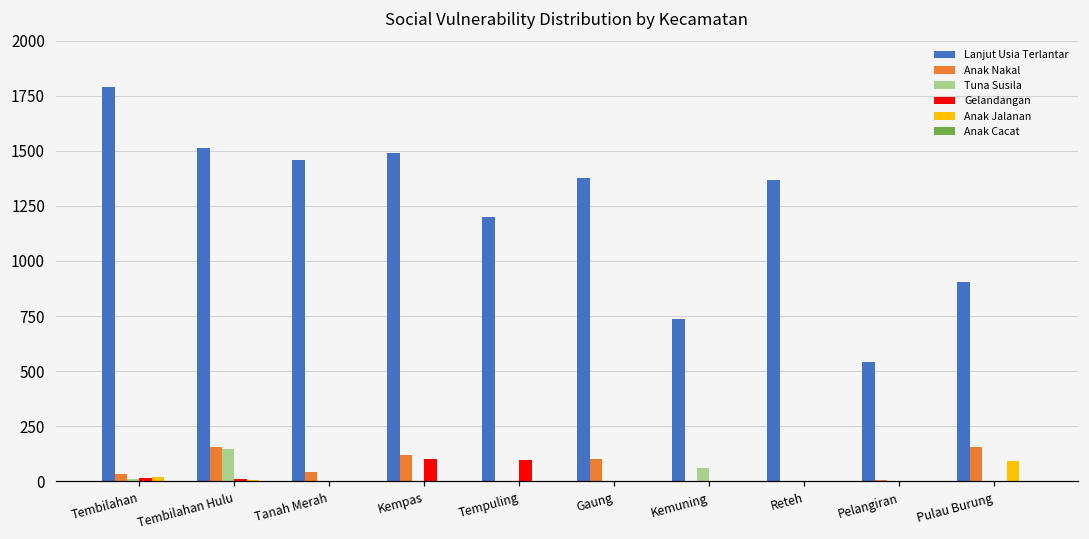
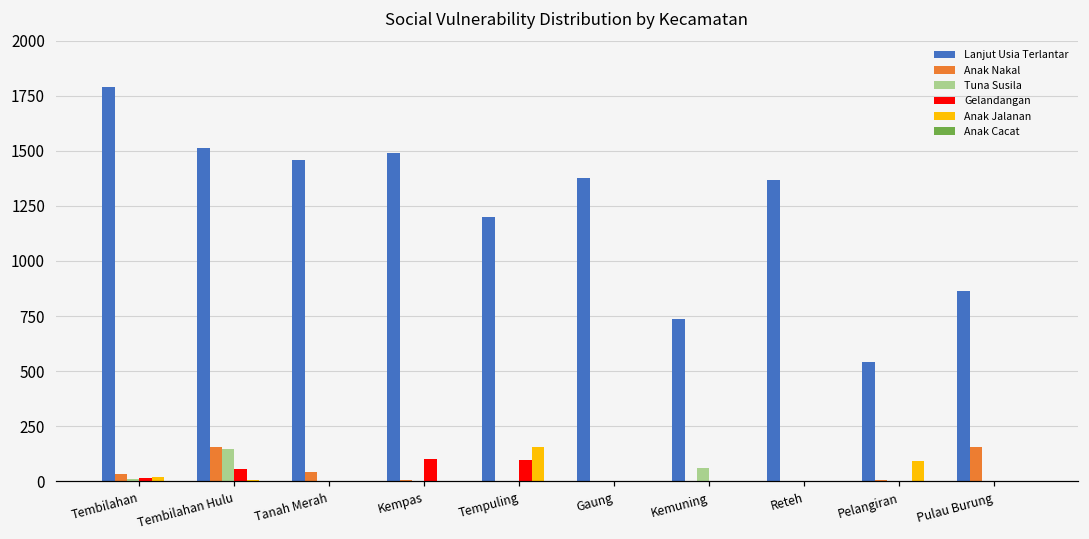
  {
    "Lanjut Usia Terlantar": {
      "Tembilahan": 1790,
      "Tembilahan Hulu": 1510,
      "Tanah Merah": 1460,
      "Kempas": 1490,
      "Tempuling": 1200,
      "Gaung": 1380,
      "Kemuning": 740,
      "Reteh": 1370,
      "Pelangiran": 540,
-     "Pulau Burung": 900
+     "Pulau Burung": 860
    },
    "Anak Nakal": {
      "Tembilahan": 30,
      "Tembilahan Hulu": 160,
      "Tanah Merah": 40,
-     "Kempas": 120,
-     "Gaung": 100,
+     "Kempas": 0,
+     "Gaung": 0,
      "Pulau Burung": 160
    },
    "Tuna Susila": {
      "Tembilahan Hulu": 150,
      "Kempas": 0,
      "Tempuling": 0,
      "Gaung": 0,
      "Kemuning": 60,
      "Reteh": 0,
      "Pelangiran": 0,
      "Pulau Burung": 0
    },
    "Gelandangan": {
      "Tembilahan": 20,
-     "Tembilahan Hulu": 10,
+     "Tembilahan Hulu": 50,
      "Tanah Merah": 0,
      "Kempas": 100,
      "Tempuling": 100,
      "Kemuning": 0,
      "Reteh": 0,
      "Pelangiran": 0,
      "Pulau Burung": 0
    },
    "Anak Jalanan": {
      "Tembilahan": 20,
      "Tanah Merah": 0,
      "Kempas": 0,
-     "Tempuling": 0,
+     "Tempuling": 160,
      "Kemuning": 0,
      "Reteh": 0,
-     "Pelangiran": 0,
-     "Pulau Burung": 90
+     "Pelangiran": 90,
+     "Pulau Burung": 0
    },
    "Anak Cacat": {
      "Tembilahan": 0,
      "Tembilahan Hulu": 0,
      "Tanah Merah": 0,
      "Kempas": 0,
      "Tempuling": 0,
      "Gaung": 0,
      "Kemuning": 0,
      "Reteh": 0,
      "Pelangiran": 0,
      "Pulau Burung": 0
    }
  }
